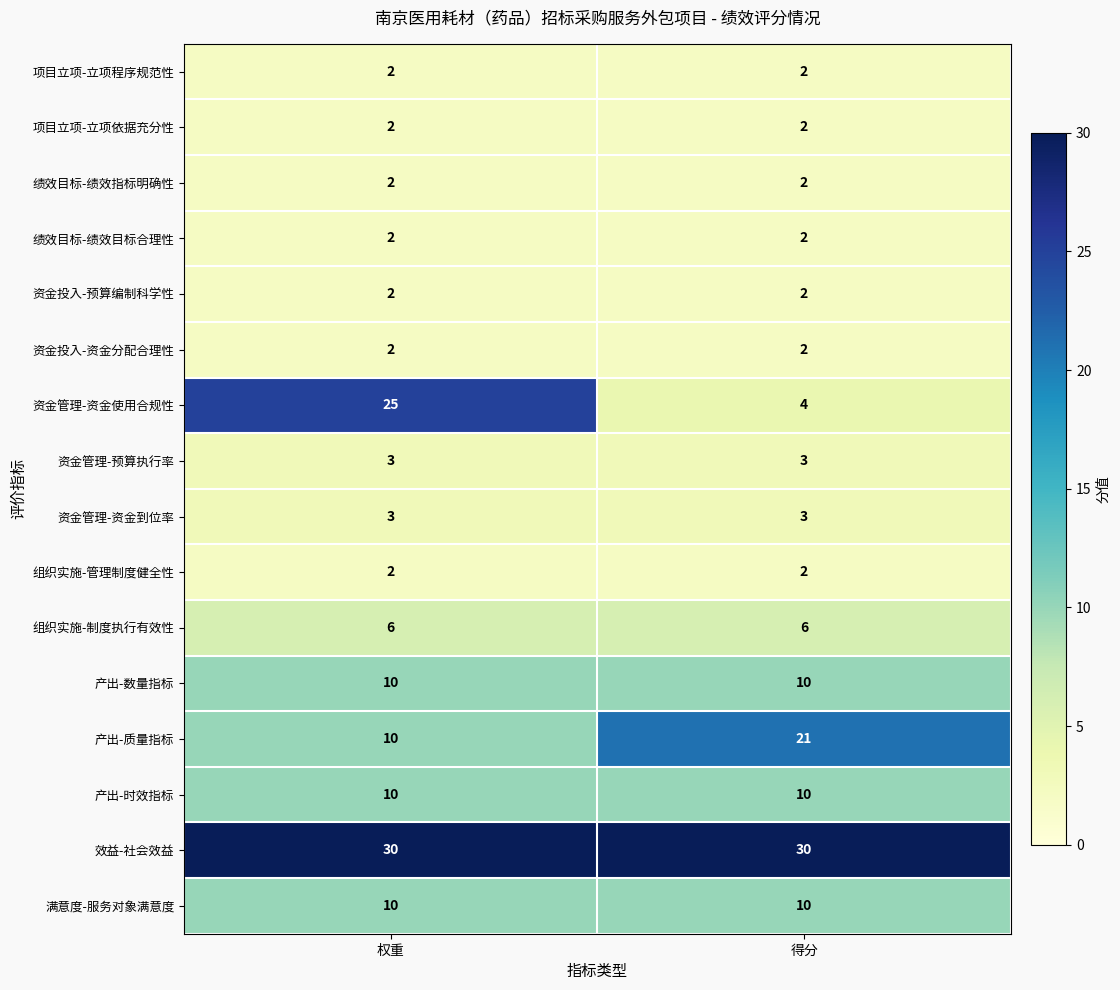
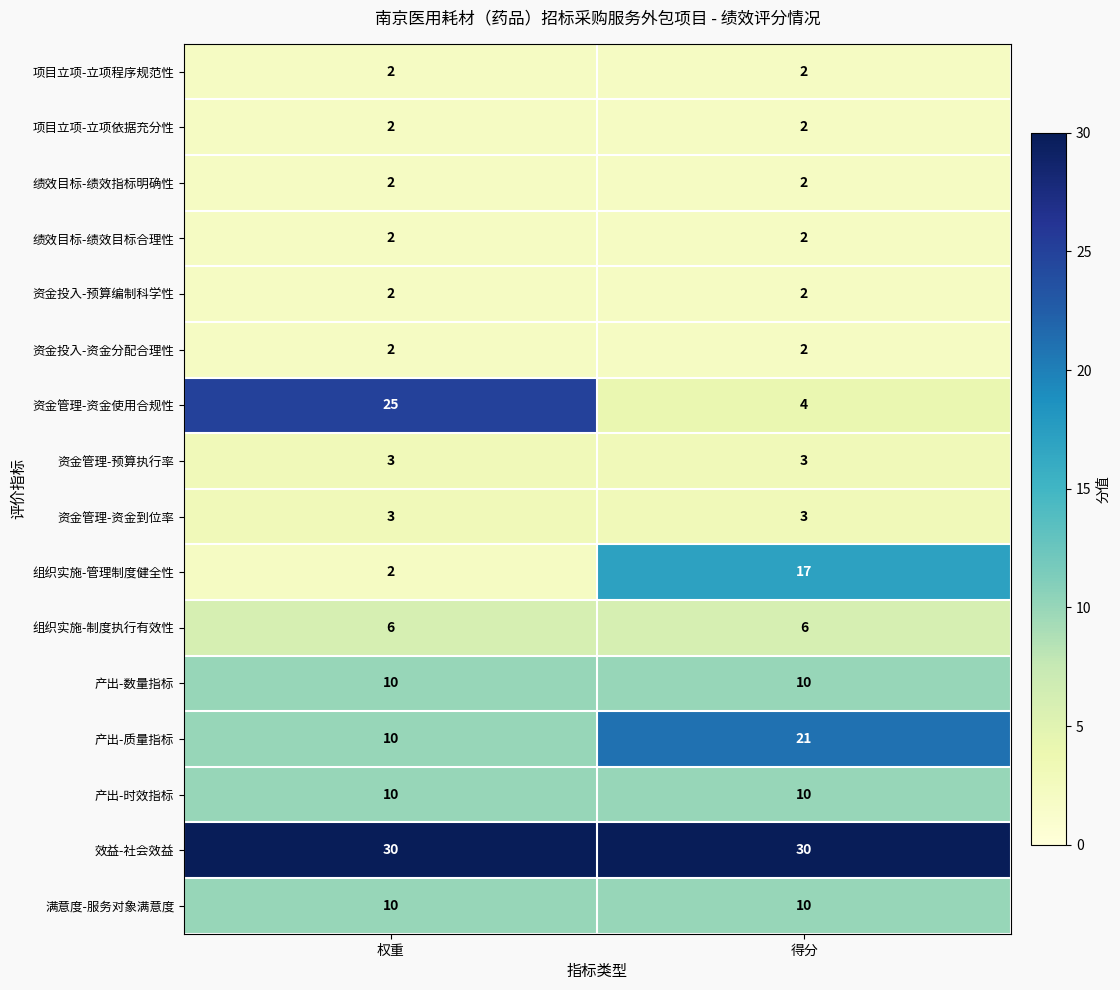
  {
    "项目立项-立项程序规范性": {
      "权重": 2,
      "得分": 2
    },
    "项目立项-立项依据充分性": {
      "权重": 2,
      "得分": 2
    },
    "绩效目标-绩效指标明确性": {
      "权重": 2,
      "得分": 2
    },
    "绩效目标-绩效目标合理性": {
      "权重": 2,
      "得分": 2
    },
    "资金投入-预算编制科学性": {
      "权重": 2,
      "得分": 2
    },
    "资金投入-资金分配合理性": {
      "权重": 2,
      "得分": 2
    },
    "资金管理-资金使用合规性": {
      "权重": 25,
      "得分": 4
    },
    "资金管理-预算执行率": {
      "权重": 3,
      "得分": 3
    },
    "资金管理-资金到位率": {
      "权重": 3,
      "得分": 3
    },
    "组织实施-管理制度健全性": {
      "权重": 2,
-     "得分": 2
+     "得分": 17
    },
    "组织实施-制度执行有效性": {
      "权重": 6,
      "得分": 6
    },
    "产出-数量指标": {
      "权重": 10,
      "得分": 10
    },
    "产出-质量指标": {
      "权重": 10,
      "得分": 21
    },
    "产出-时效指标": {
      "权重": 10,
      "得分": 10
    },
    "效益-社会效益": {
      "权重": 30,
      "得分": 30
    },
    "满意度-服务对象满意度": {
      "权重": 10,
      "得分": 10
    }
  }
